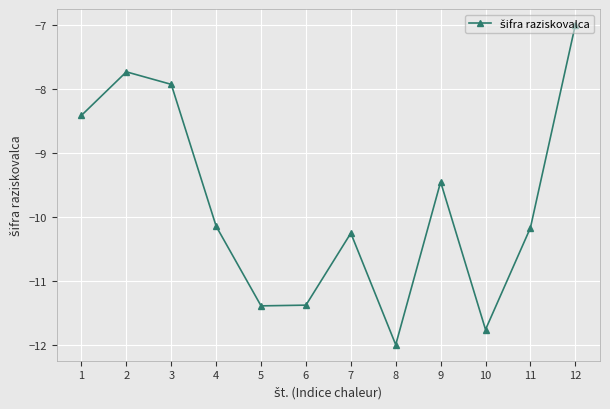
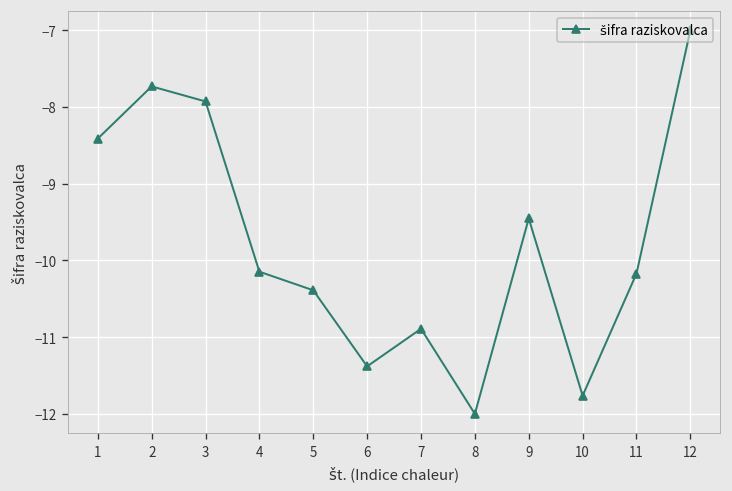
  {
    "1": -8.4,
    "2": -7.7,
    "3": -7.9,
    "4": -10.1,
-   "5": -11.4,
+   "5": -10.4,
    "6": -11.4,
-   "7": -10.3,
+   "7": -10.9,
    "8": -12.0,
    "9": -9.5,
    "10": -11.8,
    "11": -10.2
  }
